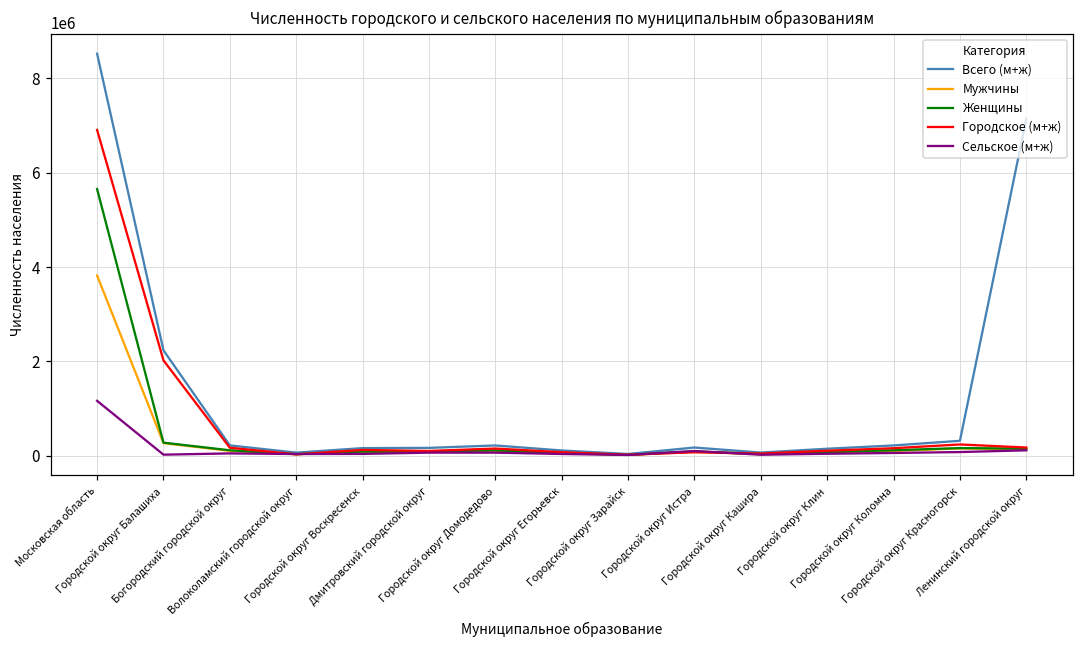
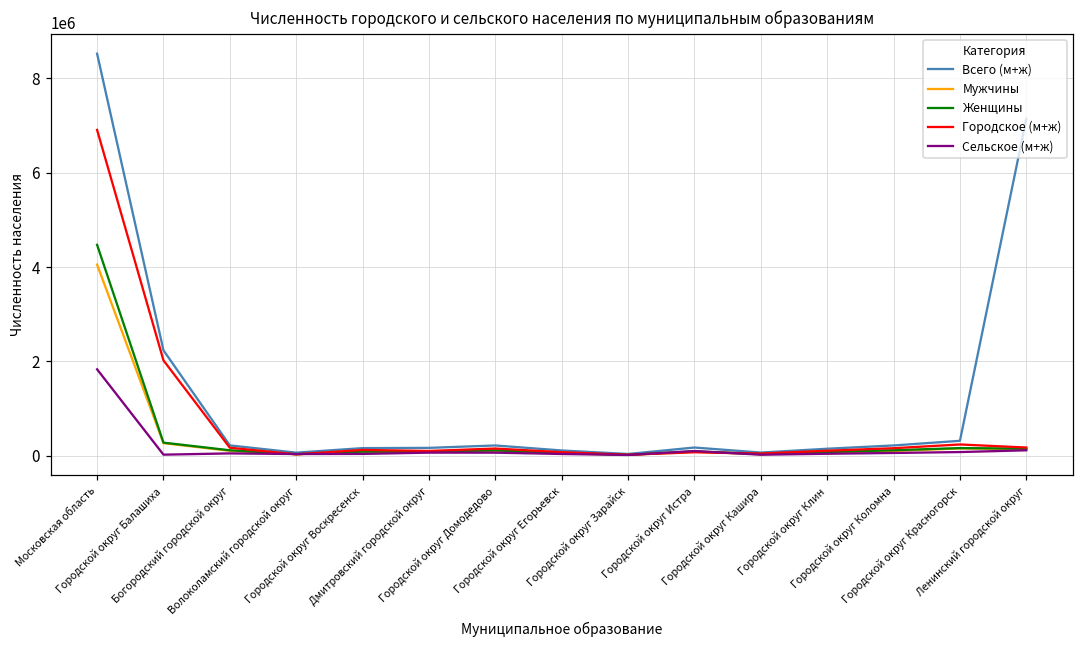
  {
    "Всего (м+ж)": {
      "Московская область": 8500000,
      "Городской округ Балашиха": 2200000,
      "Дмитровский городской округ": 200000,
      "Городской округ Домодедово": 200000,
      "Городской округ Истра": 200000,
      "Городской округ Красногорск": 300000
    },
    "Мужчины": {
-     "Московская область": 3800000
+     "Московская область": 4100000
    },
    "Женщины": {
-     "Московская область": 5700000
+     "Московская область": 4500000
    },
    "Городское (м+ж)": {
      "Московская область": 6900000,
      "Городской округ Балашиха": 2000000,
      "Городской округ Красногорск": 200000
    },
    "Сельское (м+ж)": {
-     "Московская область": 1200000,
+     "Московская область": 1800000,
      "Городской округ Балашиха": 0,
      "Городской округ Красногорск": 100000
    }
  }
